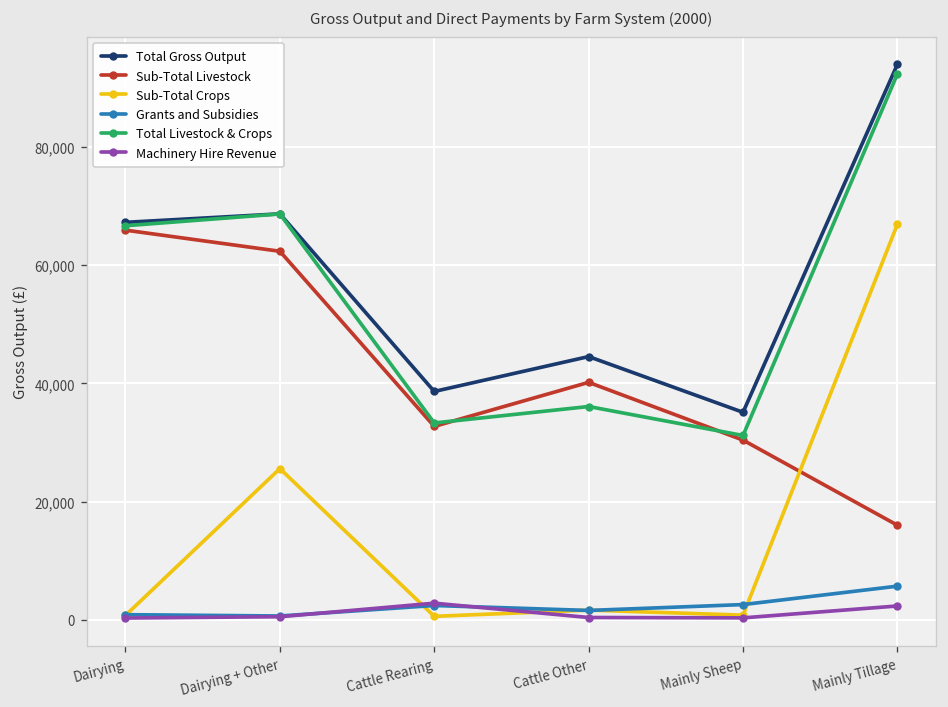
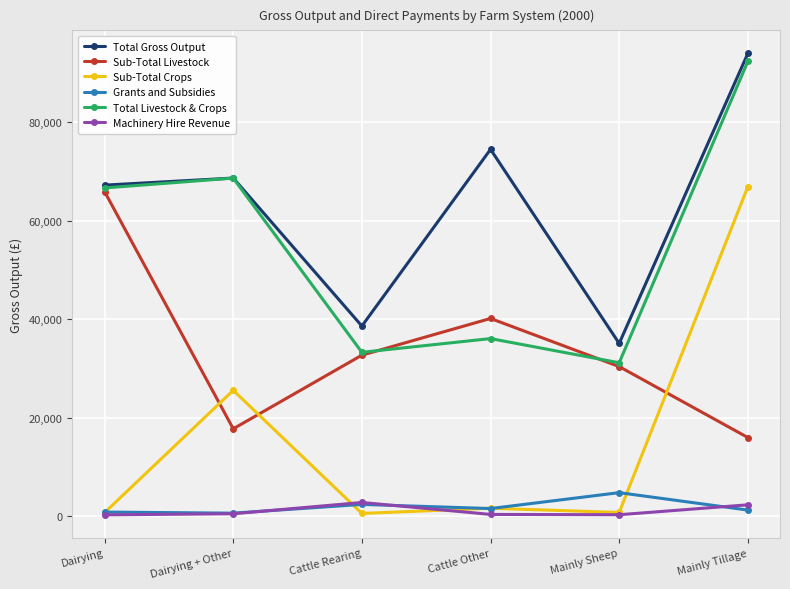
  {
    "Total Gross Output": {
      "Dairying": "67,000",
      "Cattle Rearing": "39,000",
-     "Cattle Other": "45,000",
+     "Cattle Other": "75,000",
      "Mainly Sheep": "35,000",
      "Mainly Tillage": "94,000"
    },
    "Sub-Total Livestock": {
      "Dairying": "66,000",
-     "Dairying + Other": "62,000",
+     "Dairying + Other": "18,000",
      "Cattle Rearing": "33,000",
      "Cattle Other": "40,000",
      "Mainly Sheep": "30,000",
      "Mainly Tillage": "16,000"
    },
    "Sub-Total Crops": {
      "Dairying + Other": "26,000",
      "Cattle Rearing": "1,000",
      "Mainly Tillage": "67,000"
    },
    "Grants and Subsidies": {
-     "Mainly Sheep": "3,000",
-     "Mainly Tillage": "6,000"
+     "Mainly Sheep": "5,000",
+     "Mainly Tillage": "1,000"
    },
    "Total Livestock & Crops": {
      "Dairying": "67,000",
      "Cattle Rearing": "33,000",
      "Cattle Other": "36,000",
      "Mainly Sheep": "31,000",
      "Mainly Tillage": "92,000"
    },
    "Machinery Hire Revenue": {
      "Cattle Other": "0",
      "Mainly Tillage": "2,000"
    }
  }
